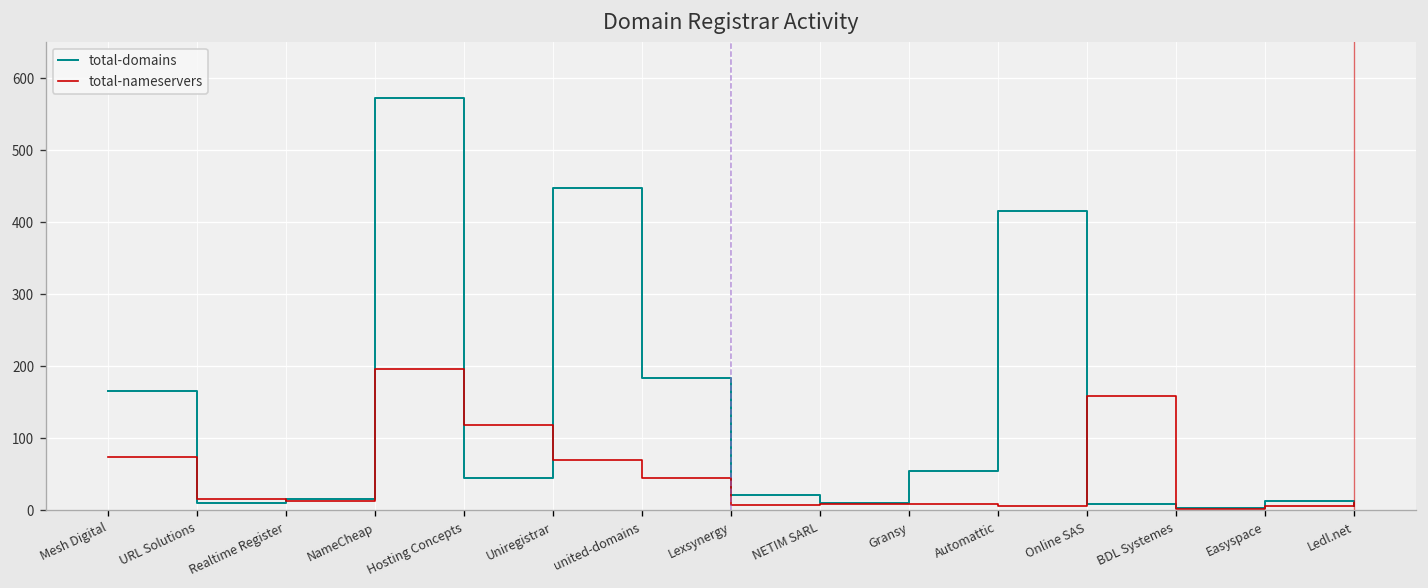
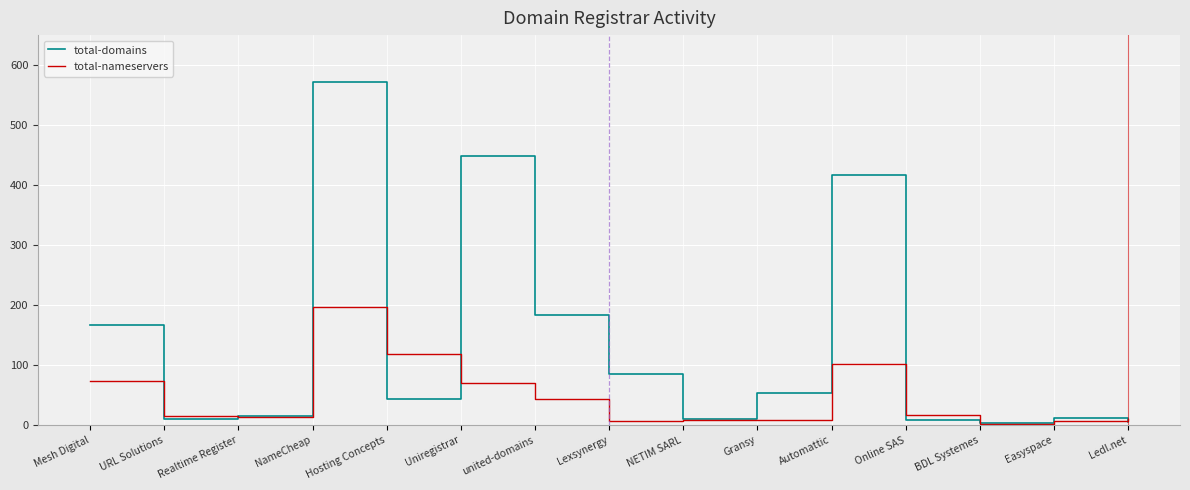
  {
    "total-domains": {
      "Mesh Digital": 170,
      "URL Solutions": 10,
      "NameCheap": 570,
      "Hosting Concepts": 40,
      "Uniregistrar": 450,
      "united-domains": 180,
-     "Lexsynergy": 20,
+     "Lexsynergy": 90,
      "Gransy": 50,
      "Automattic": 420,
      "Online SAS": 10,
      "Easyspace": 10,
      "Ledl.net": 10
    },
    "total-nameservers": {
      "Mesh Digital": 70,
      "URL Solutions": 20,
      "NameCheap": 200,
      "Hosting Concepts": 120,
      "Uniregistrar": 70,
      "united-domains": 40,
      "Lexsynergy": 10,
      "Gransy": 10,
-     "Automattic": 10,
-     "Online SAS": 160,
+     "Automattic": 100,
+     "Online SAS": 20,
      "Easyspace": 10,
      "Ledl.net": 10
    }
  }
